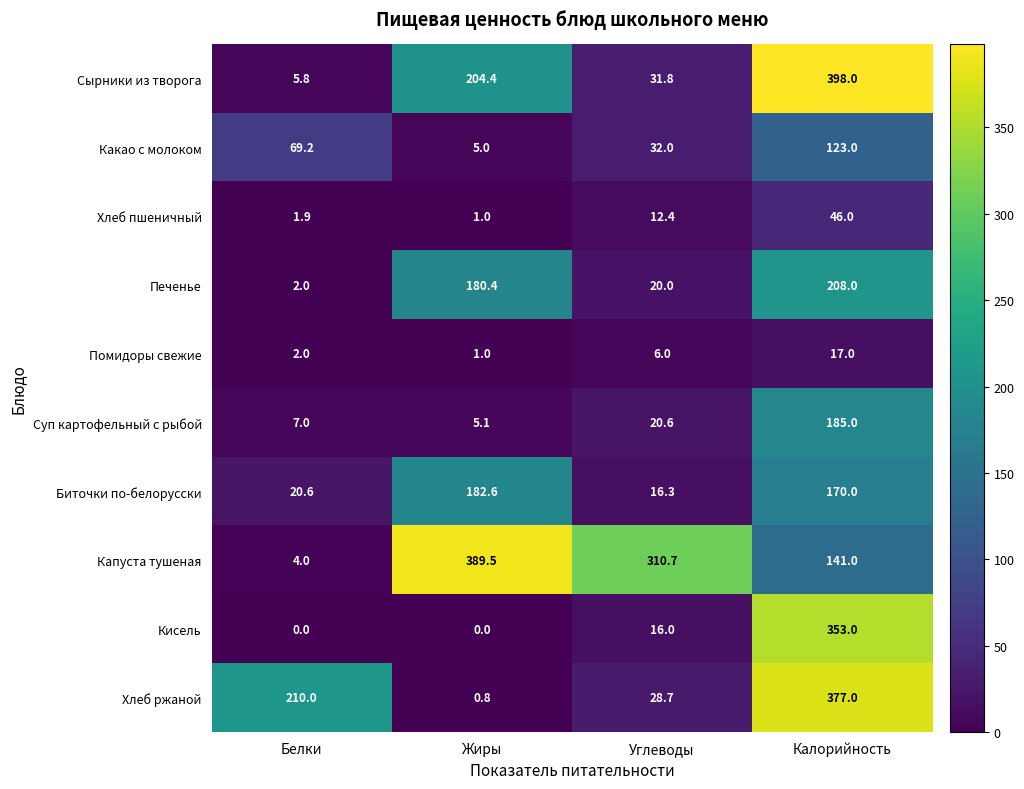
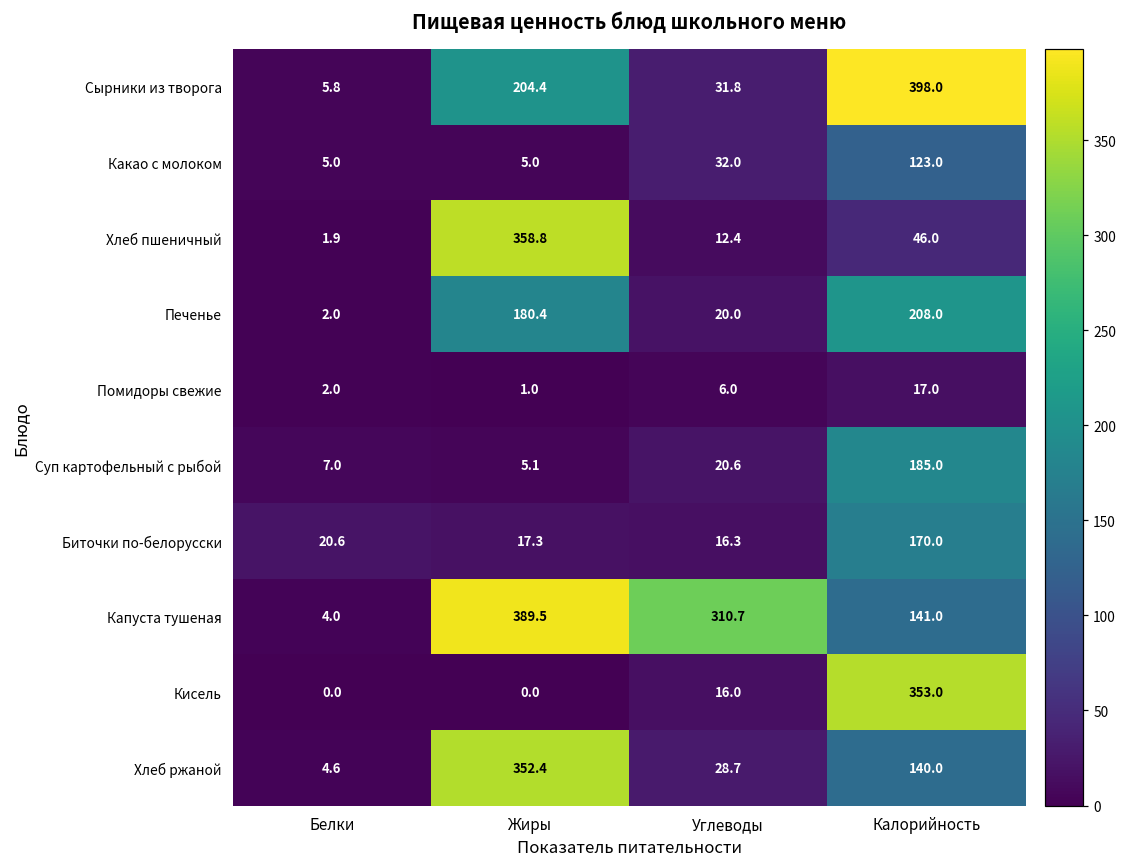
  {
    "Сырники из творога": {
      "Белки": 5.8,
      "Жиры": 204.4,
      "Углеводы": 31.8,
      "Калорийность": 398.0
    },
    "Какао с молоком": {
-     "Белки": 69.2,
+     "Белки": 5.0,
      "Жиры": 5.0,
      "Углеводы": 32.0,
      "Калорийность": 123.0
    },
    "Хлеб пшеничный": {
      "Белки": 1.9,
-     "Жиры": 1.0,
+     "Жиры": 358.8,
      "Углеводы": 12.4,
      "Калорийность": 46.0
    },
    "Печенье": {
      "Белки": 2.0,
      "Жиры": 180.4,
      "Углеводы": 20.0,
      "Калорийность": 208.0
    },
    "Помидоры свежие": {
      "Белки": 2.0,
      "Жиры": 1.0,
      "Углеводы": 6.0,
      "Калорийность": 17.0
    },
    "Суп картофельный с рыбой": {
      "Белки": 7.0,
      "Жиры": 5.1,
      "Углеводы": 20.6,
      "Калорийность": 185.0
    },
    "Биточки по-белорусски": {
      "Белки": 20.6,
-     "Жиры": 182.6,
+     "Жиры": 17.3,
      "Углеводы": 16.3,
      "Калорийность": 170.0
    },
    "Капуста тушеная": {
      "Белки": 4.0,
      "Жиры": 389.5,
      "Углеводы": 310.7,
      "Калорийность": 141.0
    },
    "Кисель": {
      "Белки": 0.0,
      "Жиры": 0.0,
      "Углеводы": 16.0,
      "Калорийность": 353.0
    },
    "Хлеб ржаной": {
-     "Белки": 210.0,
-     "Жиры": 0.8,
+     "Белки": 4.6,
+     "Жиры": 352.4,
      "Углеводы": 28.7,
-     "Калорийность": 377.0
+     "Калорийность": 140.0
    }
  }
